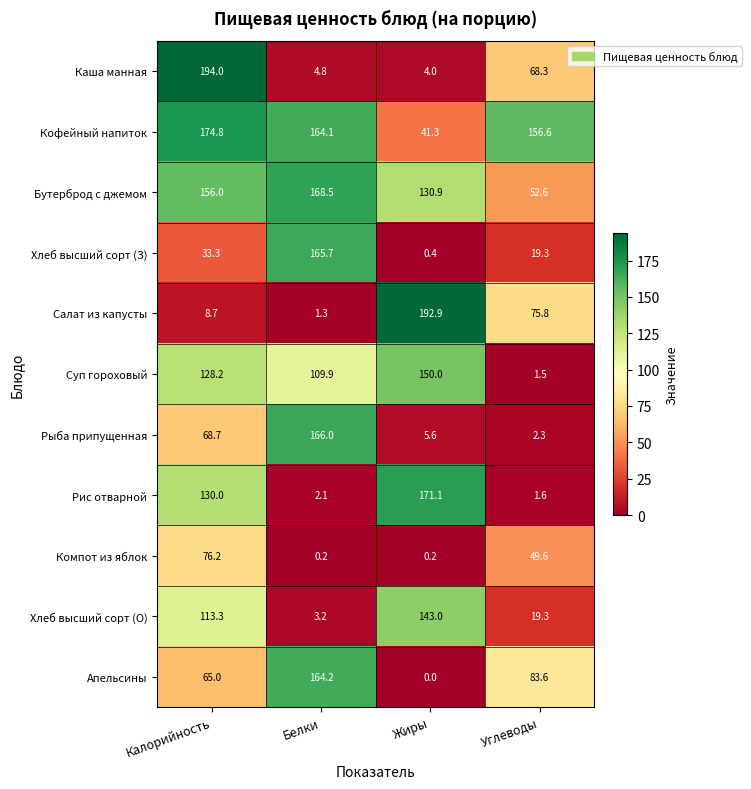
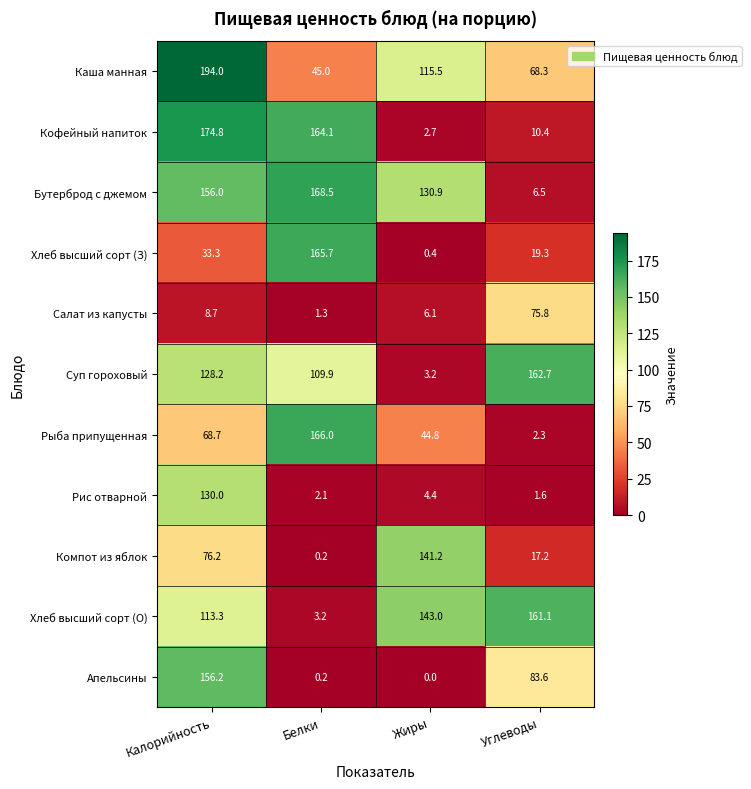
  {
    "Каша манная": {
      "Калорийность": 194.0,
-     "Белки": 4.8,
-     "Жиры": 4.0,
+     "Белки": 45.0,
+     "Жиры": 115.5,
      "Углеводы": 68.3
    },
    "Кофейный напиток": {
      "Калорийность": 174.8,
      "Белки": 164.1,
-     "Жиры": 41.3,
-     "Углеводы": 156.6
+     "Жиры": 2.7,
+     "Углеводы": 10.4
    },
    "Бутерброд с джемом": {
      "Калорийность": 156.0,
      "Белки": 168.5,
      "Жиры": 130.9,
-     "Углеводы": 52.6
+     "Углеводы": 6.5
    },
    "Хлеб высший сорт (З)": {
      "Калорийность": 33.3,
      "Белки": 165.7,
      "Жиры": 0.4,
      "Углеводы": 19.3
    },
    "Салат из капусты": {
      "Калорийность": 8.7,
      "Белки": 1.3,
-     "Жиры": 192.9,
+     "Жиры": 6.1,
      "Углеводы": 75.8
    },
    "Суп гороховый": {
      "Калорийность": 128.2,
      "Белки": 109.9,
-     "Жиры": 150.0,
-     "Углеводы": 1.5
+     "Жиры": 3.2,
+     "Углеводы": 162.7
    },
    "Рыба припущенная": {
      "Калорийность": 68.7,
      "Белки": 166.0,
-     "Жиры": 5.6,
+     "Жиры": 44.8,
      "Углеводы": 2.3
    },
    "Рис отварной": {
      "Калорийность": 130.0,
      "Белки": 2.1,
-     "Жиры": 171.1,
+     "Жиры": 4.4,
      "Углеводы": 1.6
    },
    "Компот из яблок": {
      "Калорийность": 76.2,
      "Белки": 0.2,
-     "Жиры": 0.2,
-     "Углеводы": 49.6
+     "Жиры": 141.2,
+     "Углеводы": 17.2
    },
    "Хлеб высший сорт (О)": {
      "Калорийность": 113.3,
      "Белки": 3.2,
      "Жиры": 143.0,
-     "Углеводы": 19.3
+     "Углеводы": 161.1
    },
    "Апельсины": {
-     "Калорийность": 65.0,
-     "Белки": 164.2,
+     "Калорийность": 156.2,
+     "Белки": 0.2,
      "Жиры": 0.0,
      "Углеводы": 83.6
    }
  }
